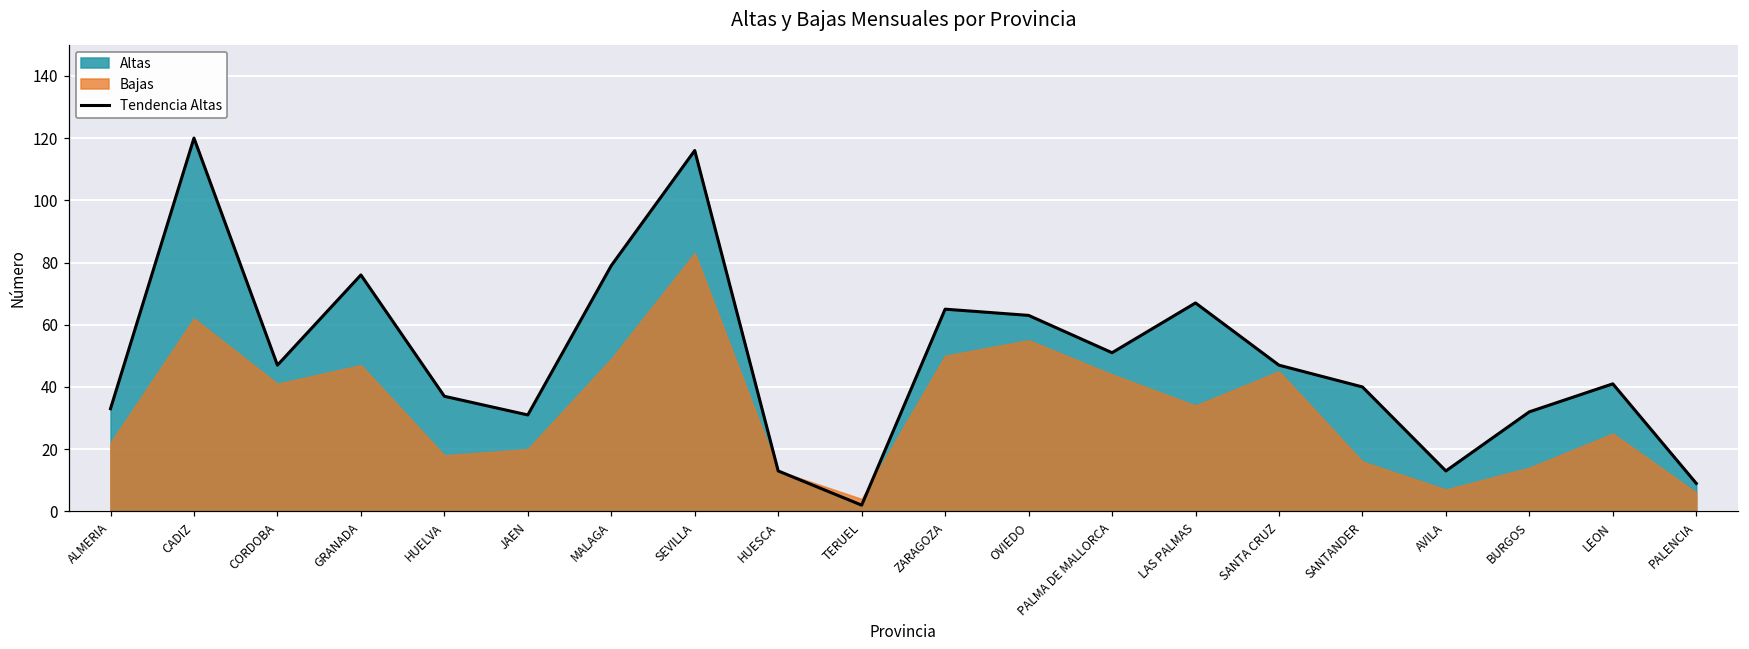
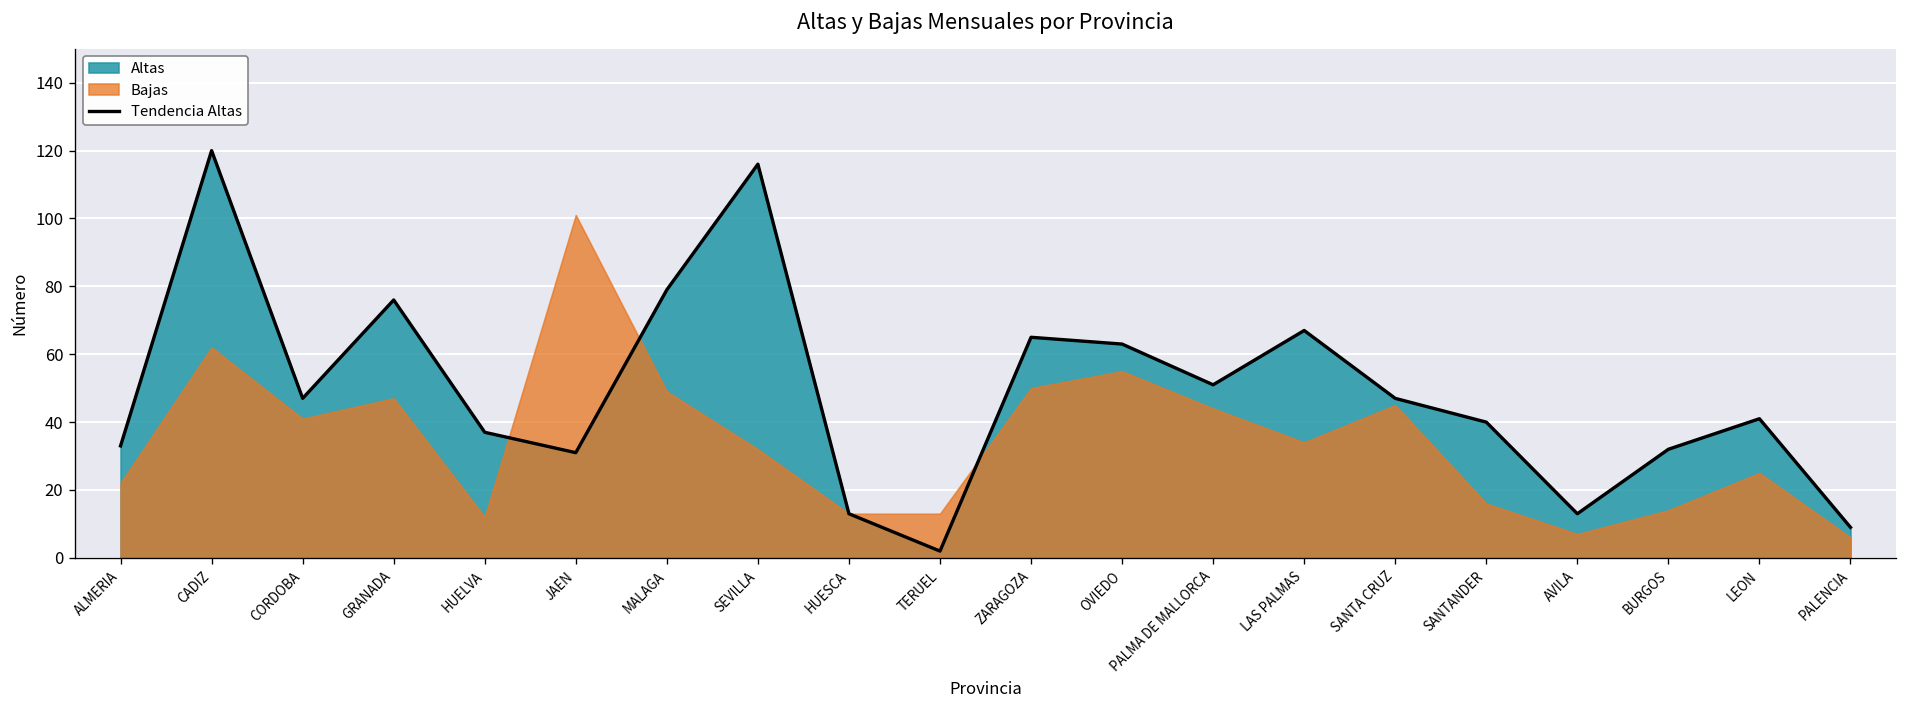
  {
    "Altas": {
      "ALMERIA": 33,
      "CADIZ": 120,
      "CORDOBA": 47,
      "GRANADA": 76,
      "HUELVA": 37,
      "JAEN": 31,
      "MALAGA": 79,
      "SEVILLA": 116,
      "TERUEL": 2,
      "ZARAGOZA": 65,
      "OVIEDO": 63,
      "PALMA DE MALLORCA": 51,
      "LAS PALMAS": 67,
      "SANTA CRUZ": 47,
      "SANTANDER": 40,
      "AVILA": 13,
      "BURGOS": 32,
      "LEON": 41,
      "PALENCIA": 9
    },
    "Bajas": {
      "ALMERIA": 22,
      "CADIZ": 62,
      "CORDOBA": 41,
      "GRANADA": 47,
-     "HUELVA": 18,
-     "JAEN": 20,
+     "HUELVA": 12,
+     "JAEN": 101,
      "MALAGA": 49,
-     "SEVILLA": 83,
-     "TERUEL": 4,
+     "SEVILLA": 32,
+     "TERUEL": 13,
      "ZARAGOZA": 50,
      "OVIEDO": 55,
      "PALMA DE MALLORCA": 44,
      "LAS PALMAS": 34,
      "SANTA CRUZ": 45,
      "SANTANDER": 16,
      "AVILA": 7,
      "BURGOS": 14,
      "LEON": 25,
      "PALENCIA": 6
    }
  }
